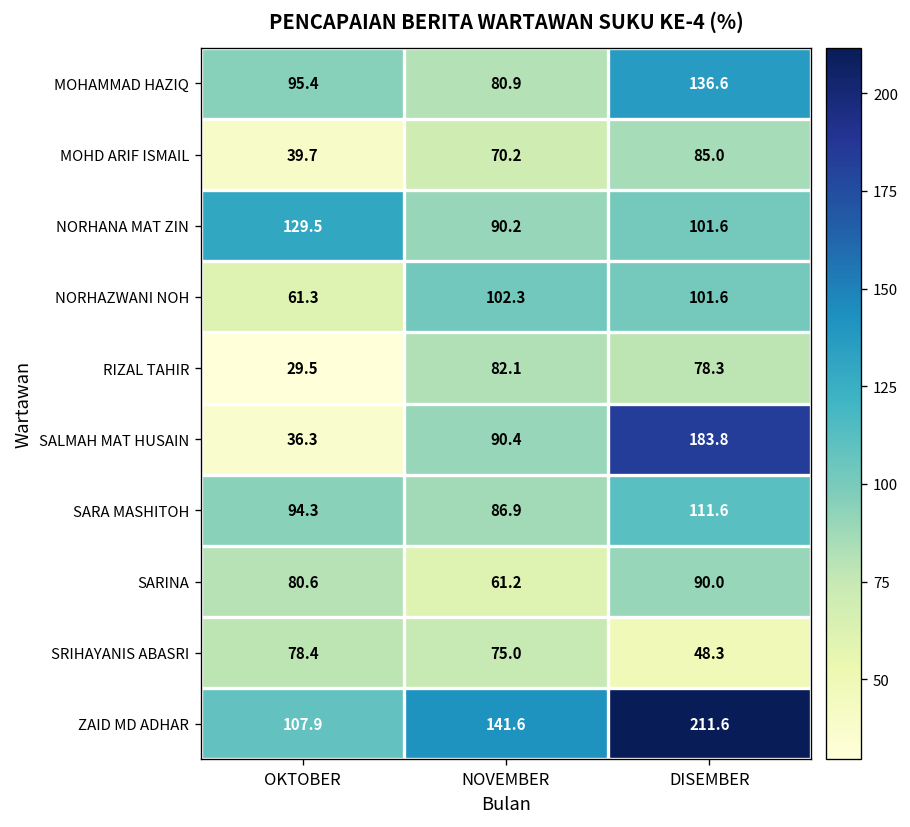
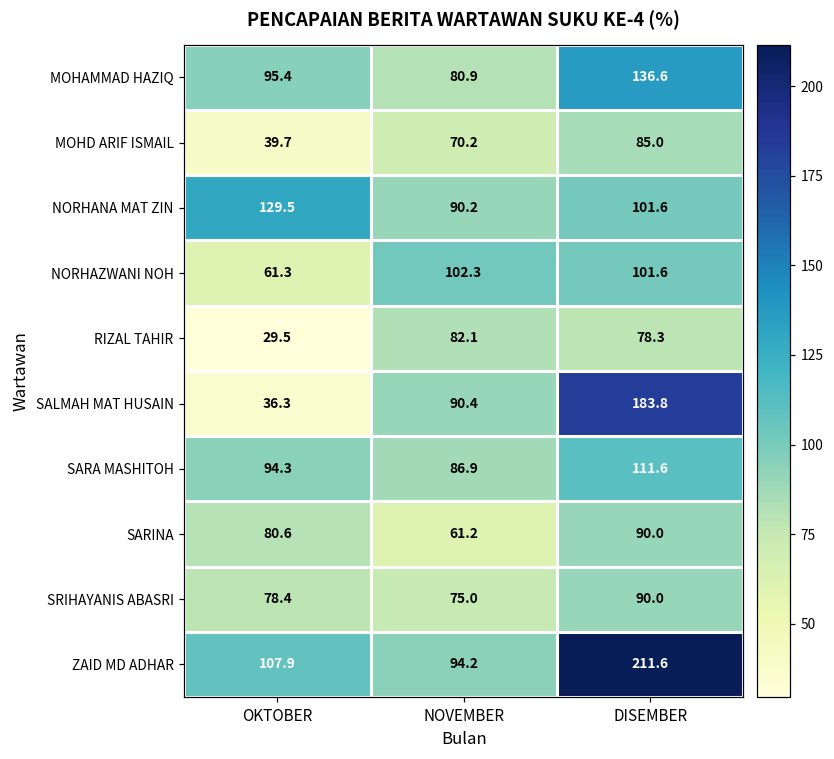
  {
    "MOHAMMAD HAZIQ": {
      "OKTOBER": 95.4,
      "NOVEMBER": 80.9,
      "DISEMBER": 136.6
    },
    "MOHD ARIF ISMAIL": {
      "OKTOBER": 39.7,
      "NOVEMBER": 70.2,
      "DISEMBER": 85.0
    },
    "NORHANA MAT ZIN": {
      "OKTOBER": 129.5,
      "NOVEMBER": 90.2,
      "DISEMBER": 101.6
    },
    "NORHAZWANI NOH": {
      "OKTOBER": 61.3,
      "NOVEMBER": 102.3,
      "DISEMBER": 101.6
    },
    "RIZAL TAHIR": {
      "OKTOBER": 29.5,
      "NOVEMBER": 82.1,
      "DISEMBER": 78.3
    },
    "SALMAH MAT HUSAIN": {
      "OKTOBER": 36.3,
      "NOVEMBER": 90.4,
      "DISEMBER": 183.8
    },
    "SARA MASHITOH": {
      "OKTOBER": 94.3,
      "NOVEMBER": 86.9,
      "DISEMBER": 111.6
    },
    "SARINA": {
      "OKTOBER": 80.6,
      "NOVEMBER": 61.2,
      "DISEMBER": 90.0
    },
    "SRIHAYANIS ABASRI": {
      "OKTOBER": 78.4,
      "NOVEMBER": 75.0,
-     "DISEMBER": 48.3
+     "DISEMBER": 90.0
    },
    "ZAID MD ADHAR": {
      "OKTOBER": 107.9,
-     "NOVEMBER": 141.6,
+     "NOVEMBER": 94.2,
      "DISEMBER": 211.6
    }
  }
